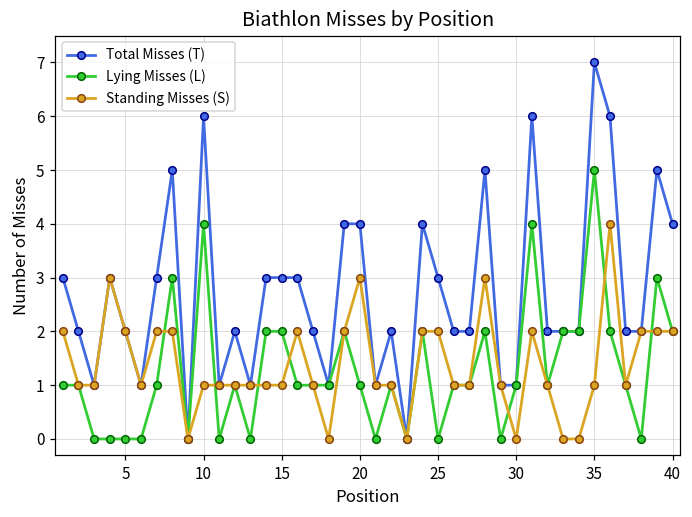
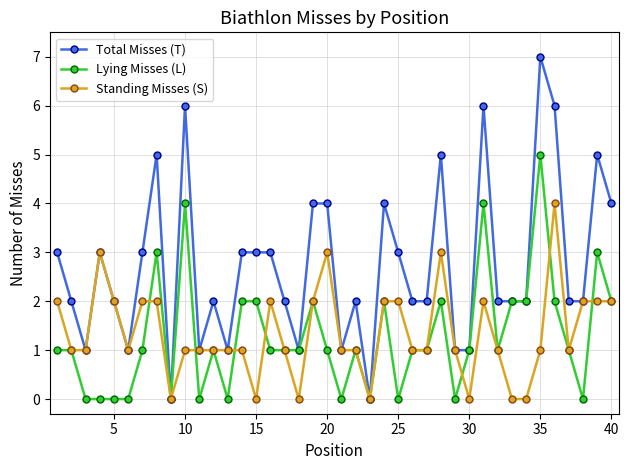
  {
    "Total Misses (T)": {
      "10": 6,
      "15": 3,
      "20": 4,
      "25": 3,
      "35": 7,
      "40": 4
    },
    "Lying Misses (L)": {
      "5": 0,
      "10": 4,
      "15": 2,
      "20": 1,
      "25": 0,
      "35": 5
    },
    "Standing Misses (S)": {
      "10": 1,
-     "15": 1,
+     "15": 0,
      "20": 3,
      "25": 2,
      "30": 0,
      "35": 1
    }
  }
